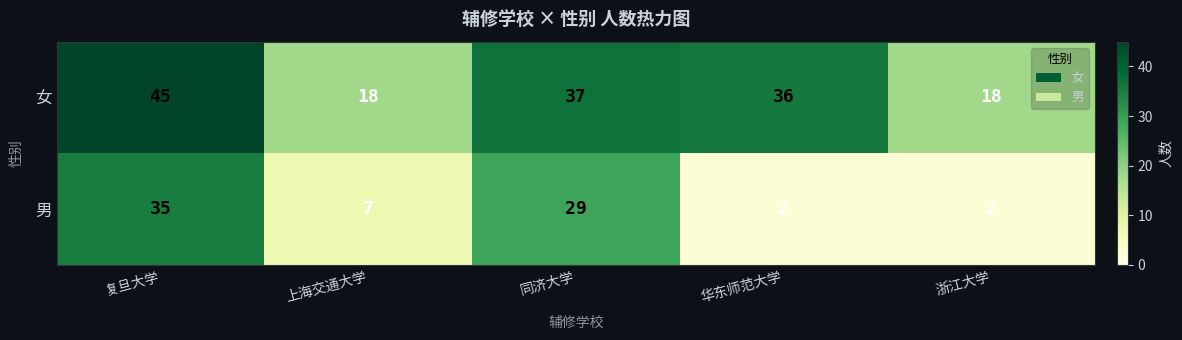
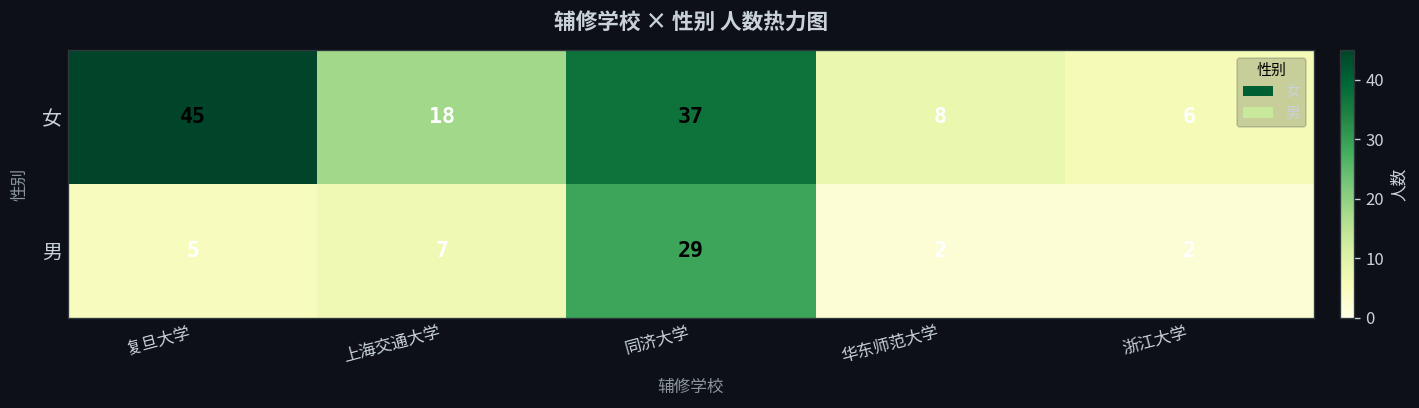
  {
    "女": {
      "复旦大学": 45,
      "上海交通大学": 18,
      "同济大学": 37,
-     "华东师范大学": 36,
-     "浙江大学": 18
+     "华东师范大学": 8,
+     "浙江大学": 6
    },
    "男": {
-     "复旦大学": 35,
+     "复旦大学": 5,
      "上海交通大学": 7,
      "同济大学": 29
    }
  }
